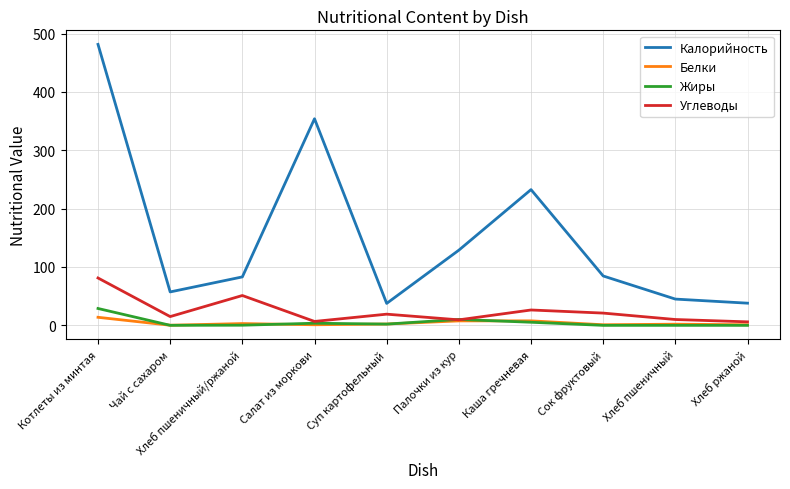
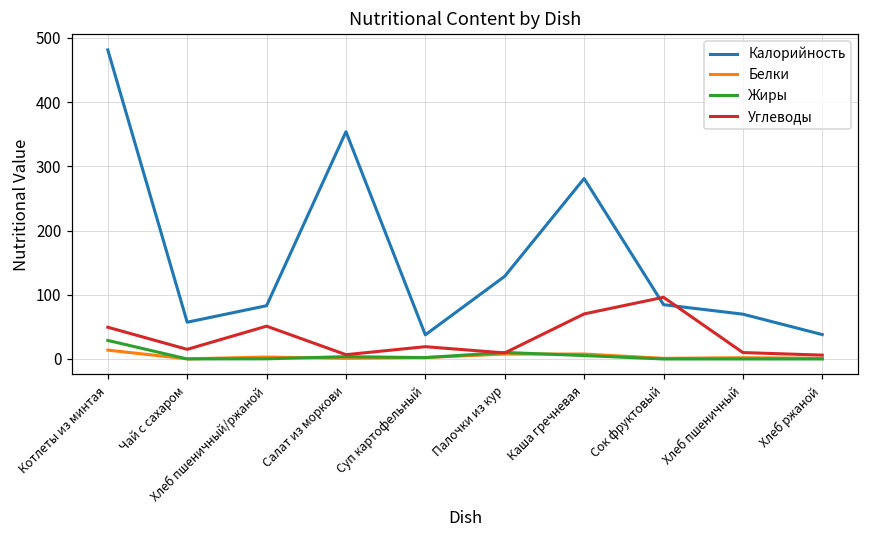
  {
    "Калорийность": {
      "Котлеты из минтая": 480,
      "Чай с сахаром": 60,
      "Хлеб пшеничный/ржаной": 80,
      "Салат из моркови": 350,
      "Суп картофельный": 40,
      "Палочки из кур": 130,
-     "Каша гречневая": 230,
+     "Каша гречневая": 280,
      "Сок фруктовый": 80,
-     "Хлеб пшеничный": 50,
+     "Хлеб пшеничный": 70,
      "Хлеб ржаной": 40
    },
    "Белки": {
      "Котлеты из минтая": 10
    },
    "Жиры": {
      "Котлеты из минтая": 30
    },
    "Углеводы": {
-     "Котлеты из минтая": 80,
+     "Котлеты из минтая": 50,
      "Чай с сахаром": 20,
      "Хлеб пшеничный/ржаной": 50,
      "Суп картофельный": 20,
-     "Каша гречневая": 30,
-     "Сок фруктовый": 20,
+     "Каша гречневая": 70,
+     "Сок фруктовый": 100,
      "Хлеб пшеничный": 10,
      "Хлеб ржаной": 10
    }
  }
